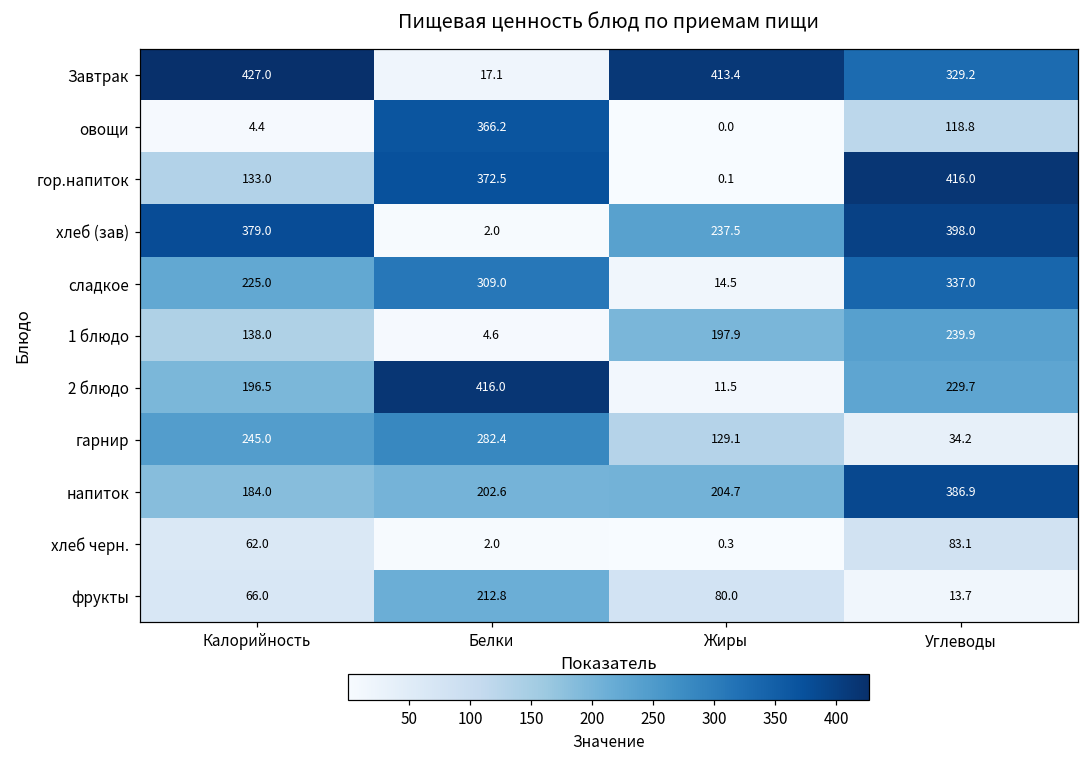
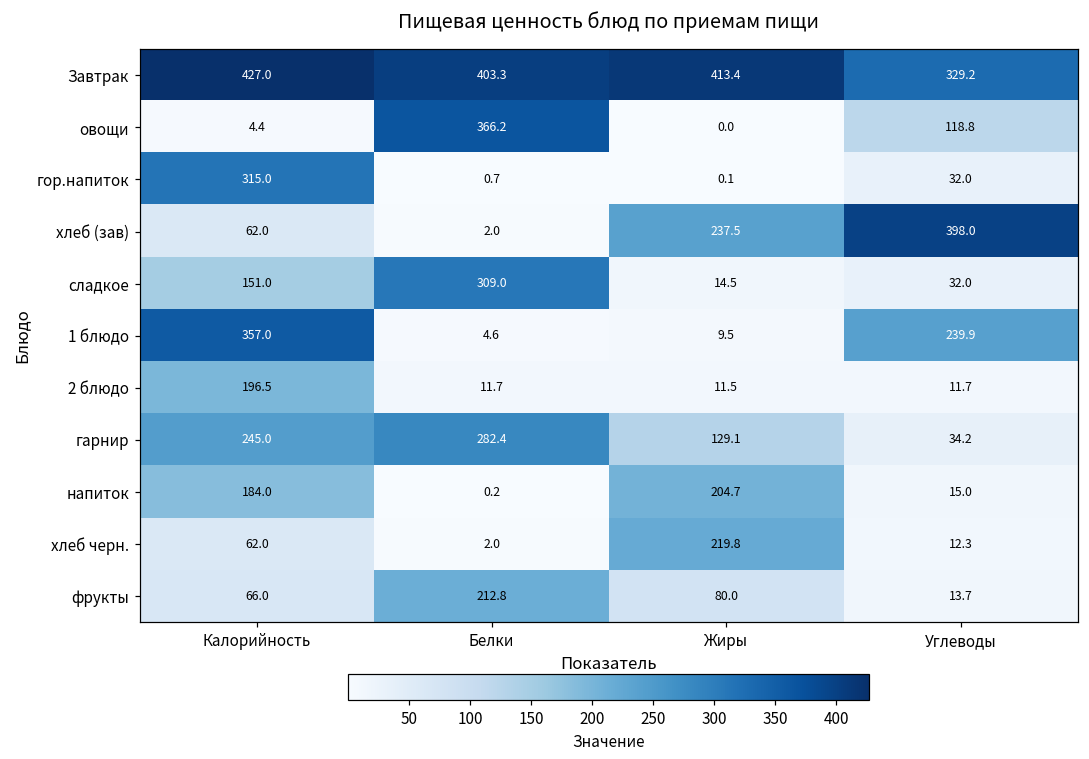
  {
    "Завтрак": {
      "Калорийность": 427.0,
-     "Белки": 17.1,
+     "Белки": 403.3,
      "Жиры": 413.4,
      "Углеводы": 329.2
    },
    "овощи": {
      "Калорийность": 4.4,
      "Белки": 366.2,
      "Жиры": 0.0,
      "Углеводы": 118.8
    },
    "гор.напиток": {
-     "Калорийность": 133.0,
-     "Белки": 372.5,
+     "Калорийность": 315.0,
+     "Белки": 0.7,
      "Жиры": 0.1,
-     "Углеводы": 416.0
+     "Углеводы": 32.0
    },
    "хлеб (зав)": {
-     "Калорийность": 379.0,
+     "Калорийность": 62.0,
      "Белки": 2.0,
      "Жиры": 237.5,
      "Углеводы": 398.0
    },
    "сладкое": {
-     "Калорийность": 225.0,
+     "Калорийность": 151.0,
      "Белки": 309.0,
      "Жиры": 14.5,
-     "Углеводы": 337.0
+     "Углеводы": 32.0
    },
    "1 блюдо": {
-     "Калорийность": 138.0,
+     "Калорийность": 357.0,
      "Белки": 4.6,
-     "Жиры": 197.9,
+     "Жиры": 9.5,
      "Углеводы": 239.9
    },
    "2 блюдо": {
      "Калорийность": 196.5,
-     "Белки": 416.0,
+     "Белки": 11.7,
      "Жиры": 11.5,
-     "Углеводы": 229.7
+     "Углеводы": 11.7
    },
    "гарнир": {
      "Калорийность": 245.0,
      "Белки": 282.4,
      "Жиры": 129.1,
      "Углеводы": 34.2
    },
    "напиток": {
      "Калорийность": 184.0,
-     "Белки": 202.6,
+     "Белки": 0.2,
      "Жиры": 204.7,
-     "Углеводы": 386.9
+     "Углеводы": 15.0
    },
    "хлеб черн.": {
      "Калорийность": 62.0,
      "Белки": 2.0,
-     "Жиры": 0.3,
-     "Углеводы": 83.1
+     "Жиры": 219.8,
+     "Углеводы": 12.3
    },
    "фрукты": {
      "Калорийность": 66.0,
      "Белки": 212.8,
      "Жиры": 80.0,
      "Углеводы": 13.7
    }
  }
